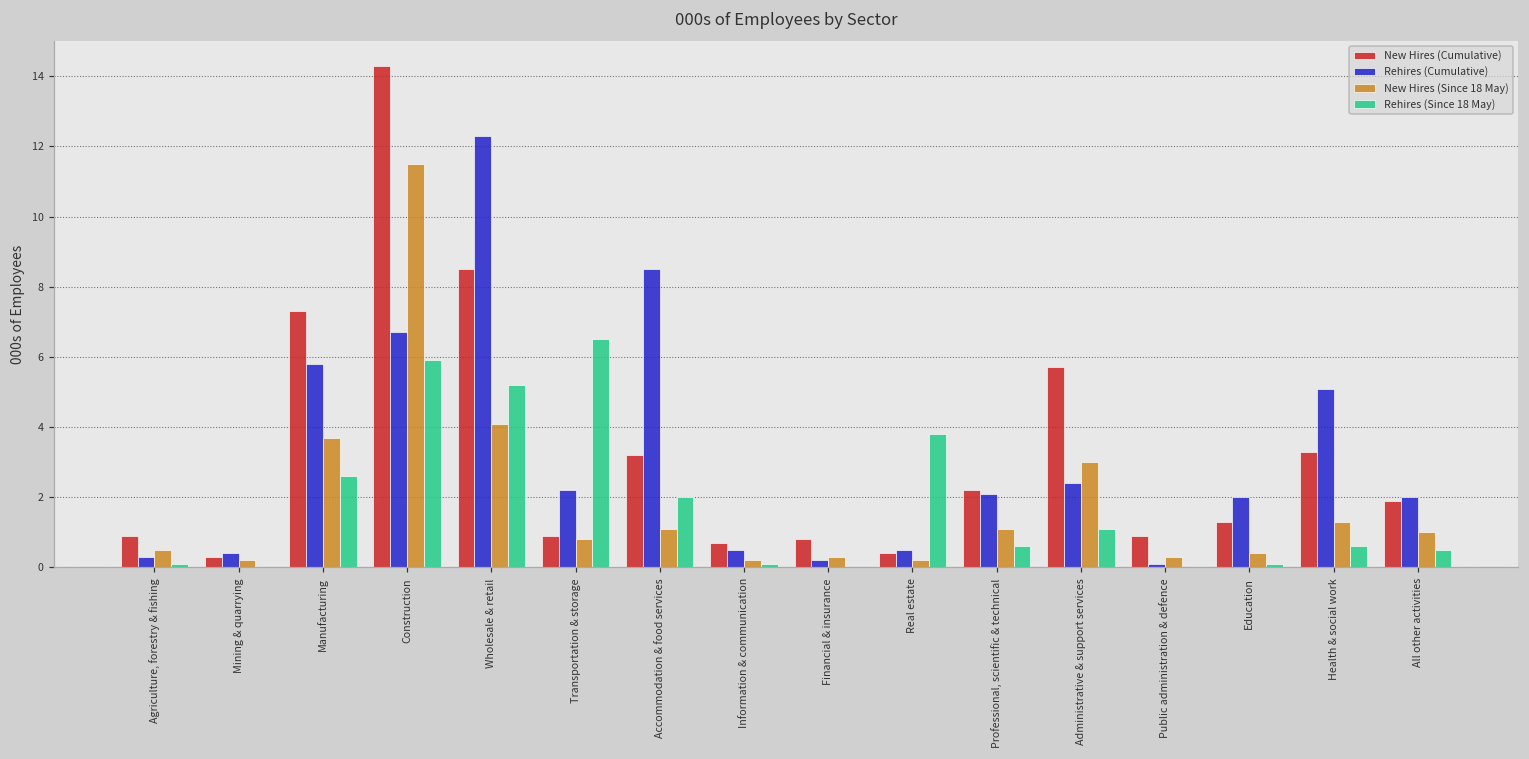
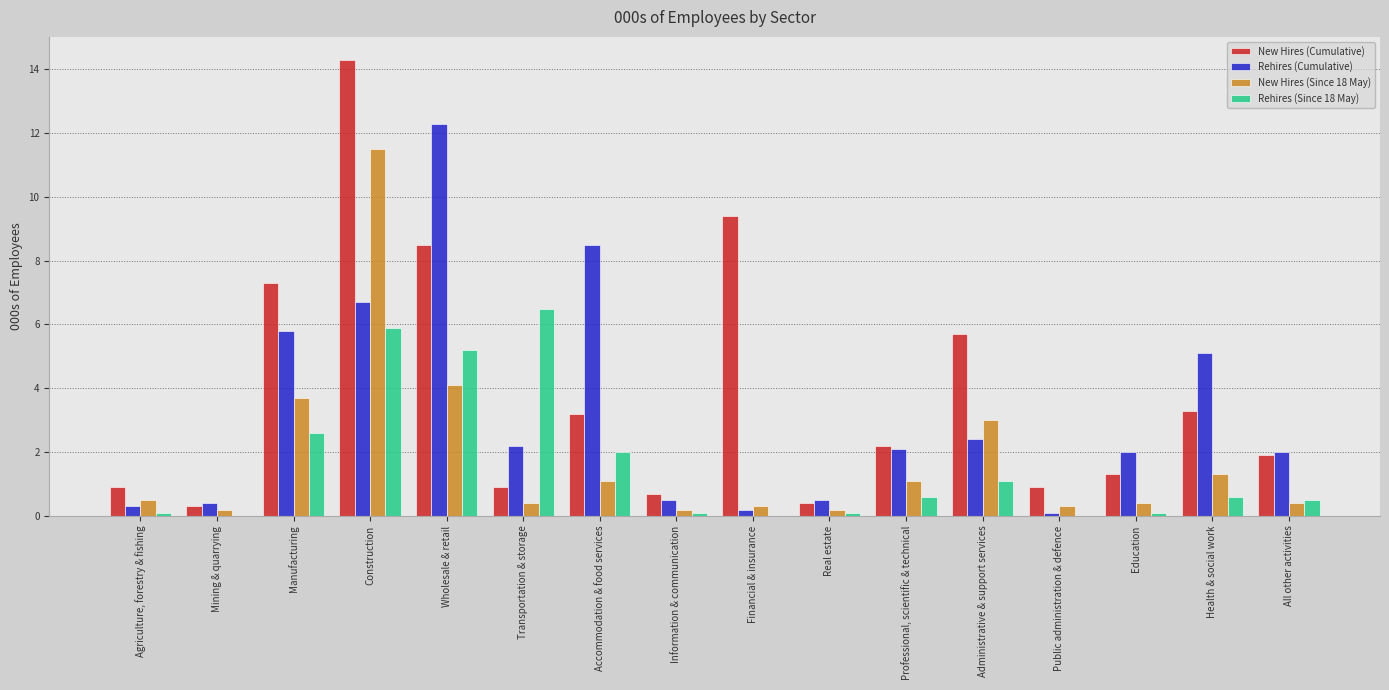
  {
    "New Hires (Cumulative)": {
      "Agriculture, forestry & fishing": 0.9,
      "Mining & quarrying": 0.3,
      "Manufacturing": 7.3,
      "Construction": 14.3,
      "Wholesale & retail": 8.5,
      "Transportation & storage": 0.9,
      "Accommodation & food services": 3.2,
      "Information & communication": 0.7,
-     "Financial & insurance": 0.8,
+     "Financial & insurance": 9.4,
      "Real estate": 0.4,
      "Professional, scientific & technical": 2.2,
      "Administrative & support services": 5.7,
      "Public administration & defence": 0.9,
      "Education": 1.3,
      "Health & social work": 3.3,
      "All other activities": 1.9
    },
    "Rehires (Cumulative)": {
      "Agriculture, forestry & fishing": 0.3,
      "Mining & quarrying": 0.4,
      "Manufacturing": 5.8,
      "Construction": 6.7,
      "Wholesale & retail": 12.3,
      "Transportation & storage": 2.2,
      "Accommodation & food services": 8.5,
      "Information & communication": 0.5,
      "Financial & insurance": 0.2,
      "Real estate": 0.5,
      "Professional, scientific & technical": 2.1,
      "Administrative & support services": 2.4,
      "Public administration & defence": 0.1,
      "Education": 2.0,
      "Health & social work": 5.1,
      "All other activities": 2.0
    },
    "New Hires (Since 18 May)": {
      "Agriculture, forestry & fishing": 0.5,
      "Mining & quarrying": 0.2,
      "Manufacturing": 3.7,
      "Construction": 11.5,
      "Wholesale & retail": 4.1,
-     "Transportation & storage": 0.8,
+     "Transportation & storage": 0.4,
      "Accommodation & food services": 1.1,
      "Information & communication": 0.2,
      "Financial & insurance": 0.3,
      "Real estate": 0.2,
      "Professional, scientific & technical": 1.1,
      "Administrative & support services": 3.0,
      "Public administration & defence": 0.3,
      "Education": 0.4,
      "Health & social work": 1.3,
-     "All other activities": 1.0
+     "All other activities": 0.4
    },
    "Rehires (Since 18 May)": {
      "Agriculture, forestry & fishing": 0.1,
      "Mining & quarrying": 0.0,
      "Manufacturing": 2.6,
      "Construction": 5.9,
      "Wholesale & retail": 5.2,
      "Transportation & storage": 6.5,
      "Accommodation & food services": 2.0,
      "Information & communication": 0.1,
      "Financial & insurance": 0.0,
-     "Real estate": 3.8,
+     "Real estate": 0.1,
      "Professional, scientific & technical": 0.6,
      "Administrative & support services": 1.1,
      "Public administration & defence": 0.0,
      "Education": 0.1,
      "Health & social work": 0.6,
      "All other activities": 0.5
    }
  }
